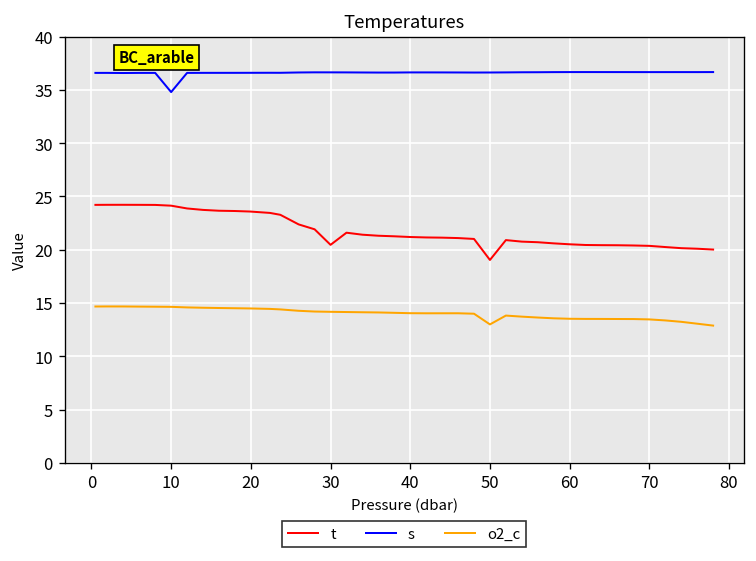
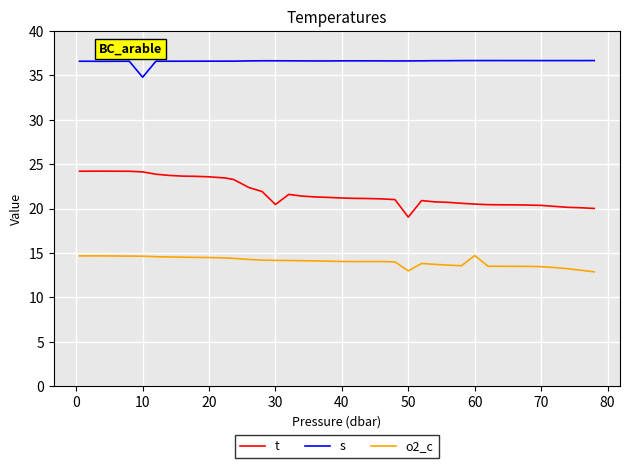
  {
    "t": {
      "10": 24,
      "30": 20,
      "40": 21,
      "50": 19,
      "60": 21,
      "70": 20
    },
    "s": {
      "10": 35,
      "30": 37,
      "40": 37,
      "50": 37,
      "60": 37,
      "70": 37
    },
    "o2_c": {
      "10": 15,
      "30": 14,
      "40": 14,
      "50": 13,
-     "60": 14,
+     "60": 15,
      "70": 13
    }
  }
